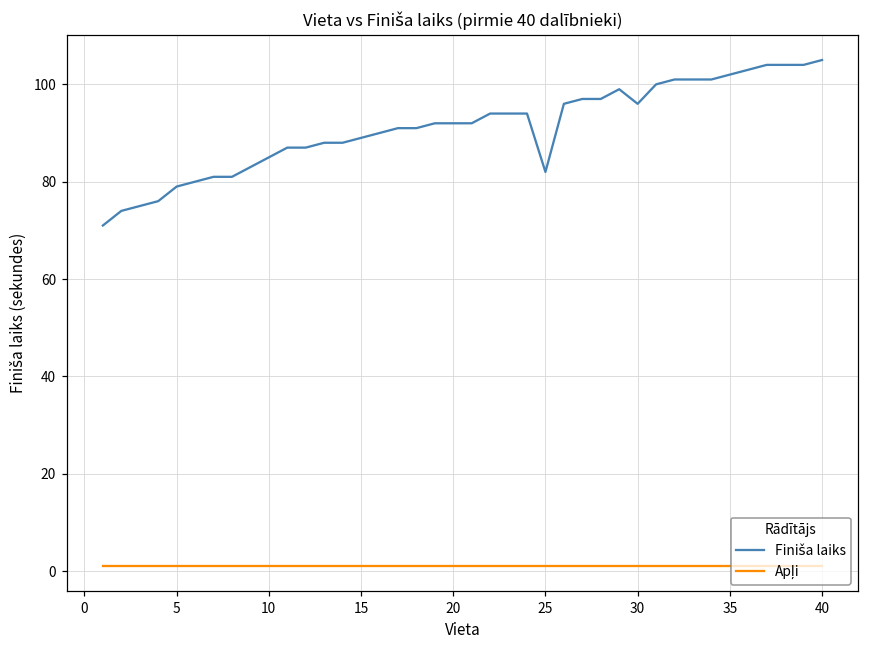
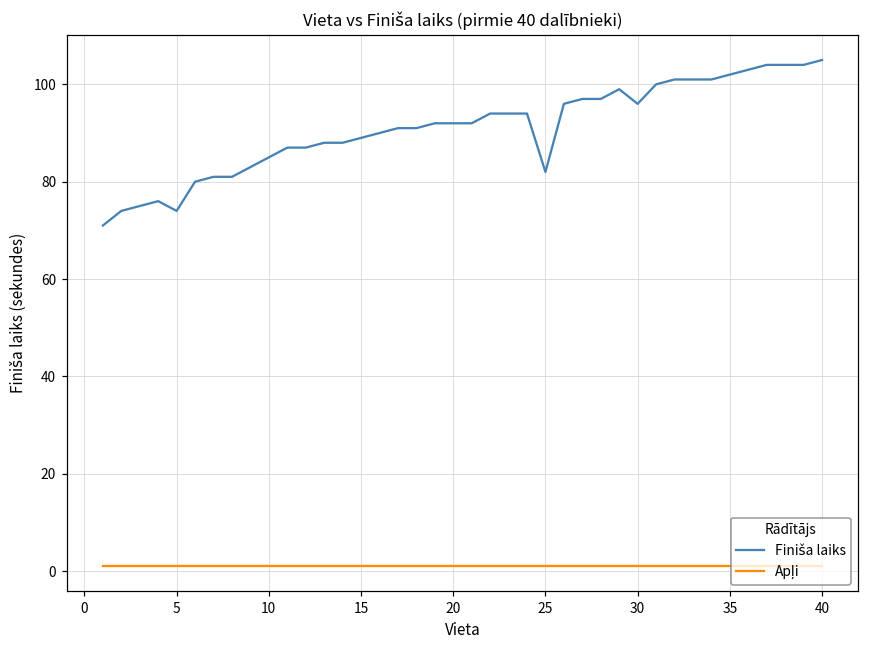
  {
    "Finiša laiks": {
-     "5": 79,
+     "5": 74,
      "10": 85,
      "15": 89,
      "20": 92,
      "25": 82,
      "30": 96,
      "35": 102,
      "40": 105
    },
    "Apļi": {
      "5": 1,
      "10": 1,
      "15": 1,
      "20": 1,
      "25": 1,
      "30": 1,
      "35": 1
    }
  }
